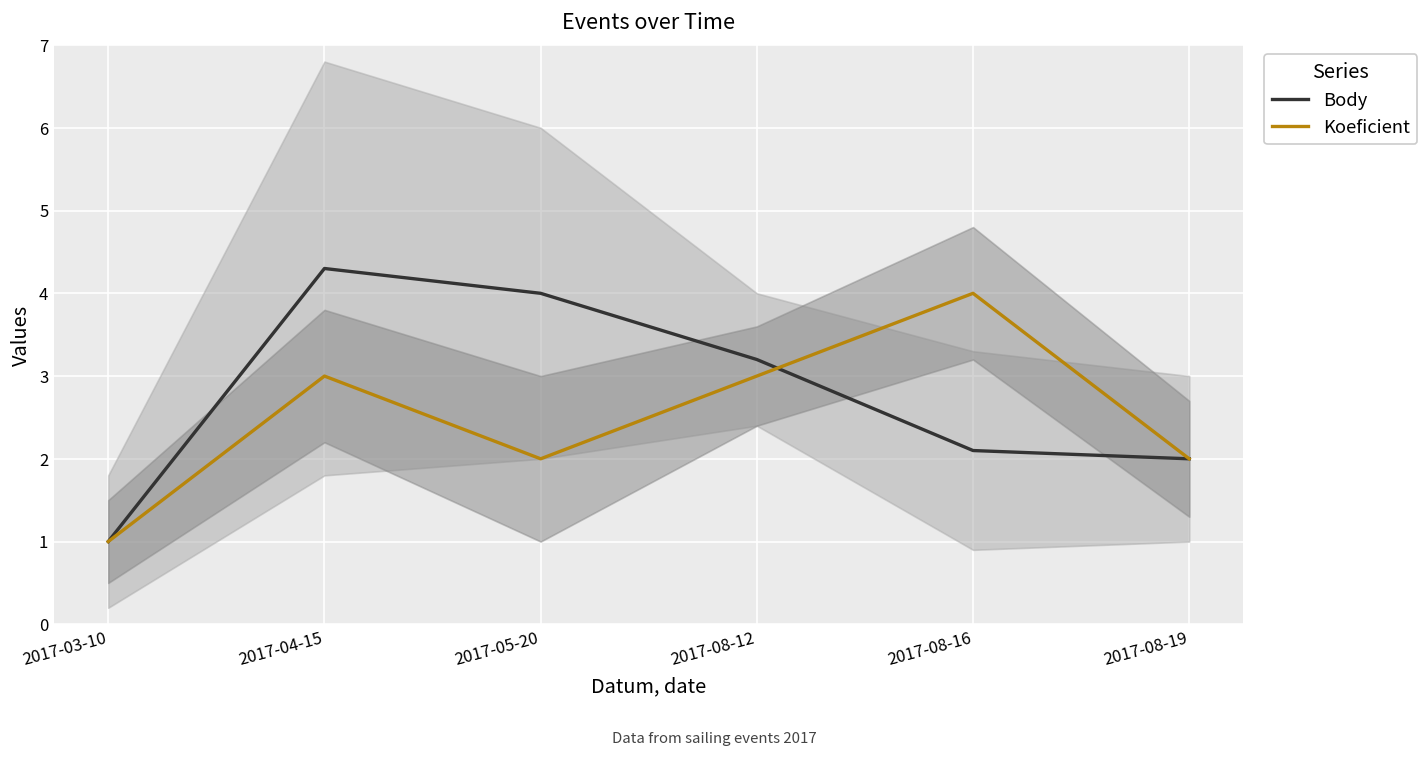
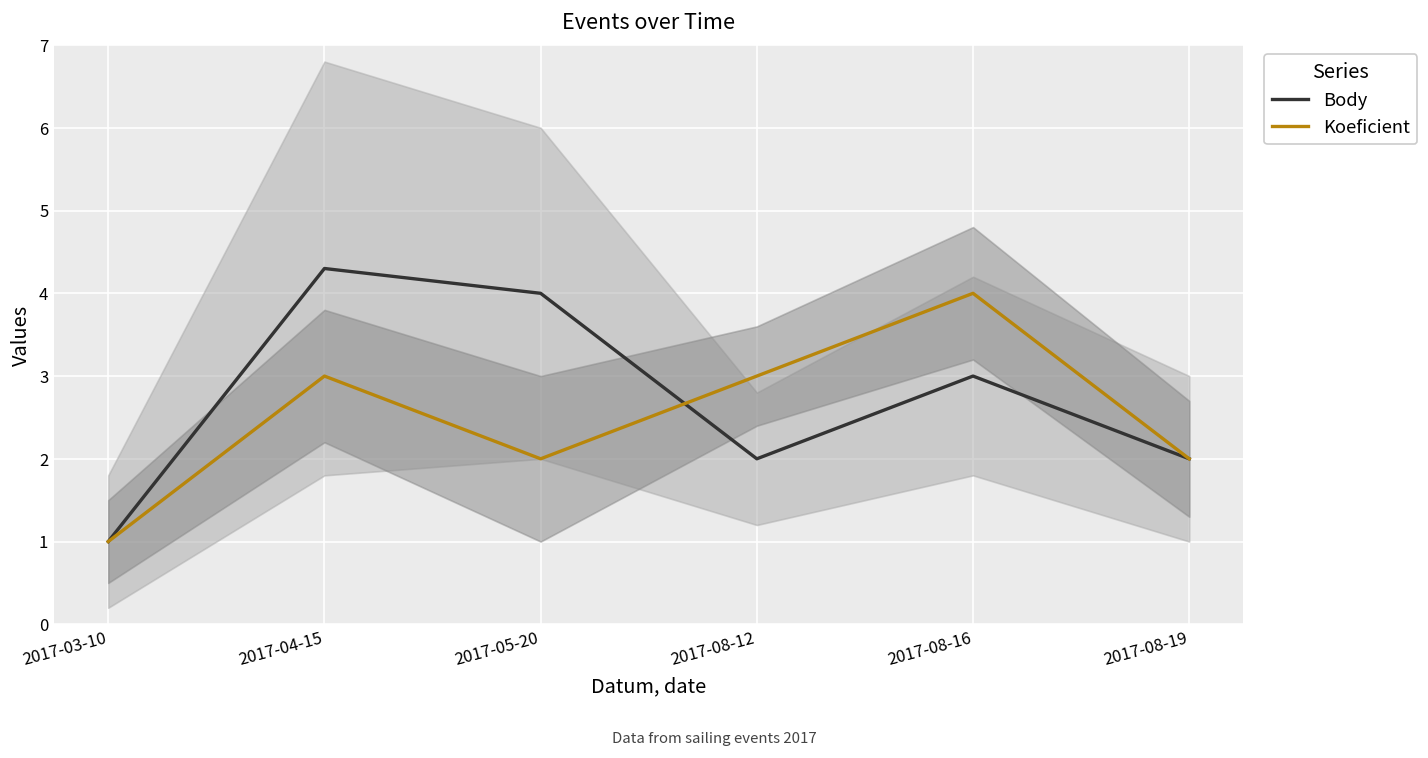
  {
    "Body": {
      "2017-04-15": 4.3,
      "2017-05-20": 4.0,
-     "2017-08-12": 3.2,
-     "2017-08-16": 2.1
+     "2017-08-12": 2.0,
+     "2017-08-16": 3.0
    },
    "Koeficient": {
      "2017-04-15": 3.0,
      "2017-05-20": 2.0,
      "2017-08-12": 3.0,
      "2017-08-16": 4.0
    }
  }
